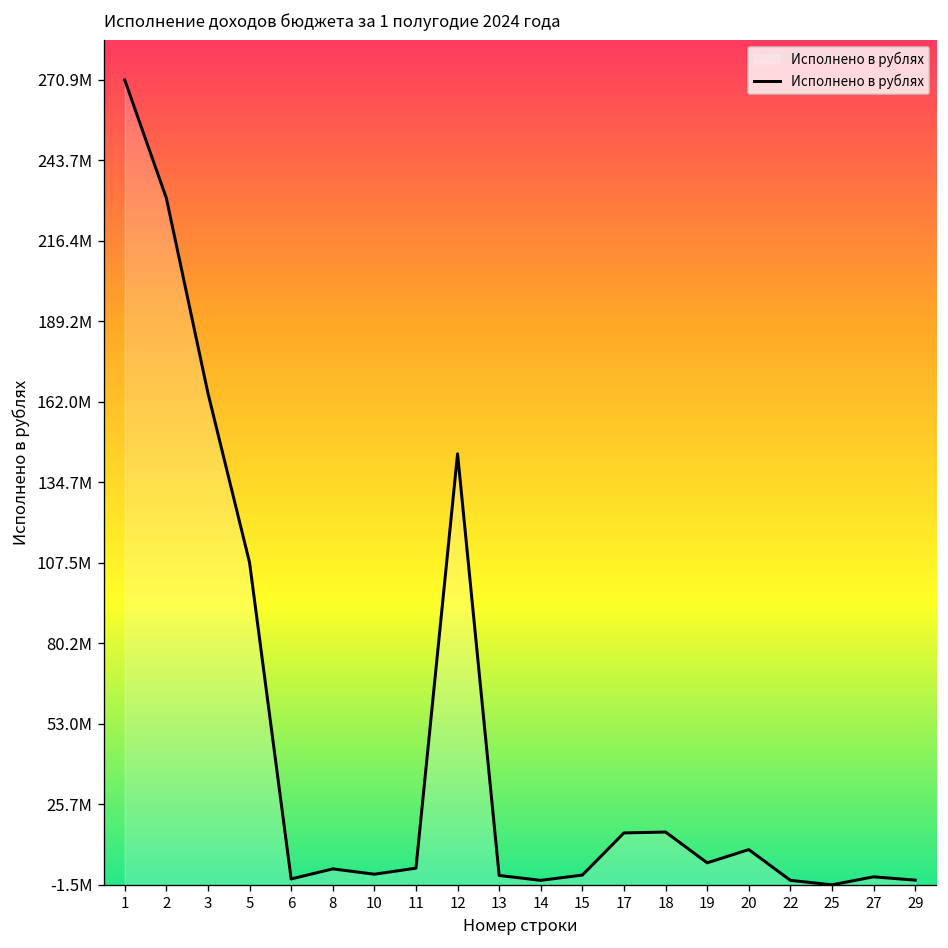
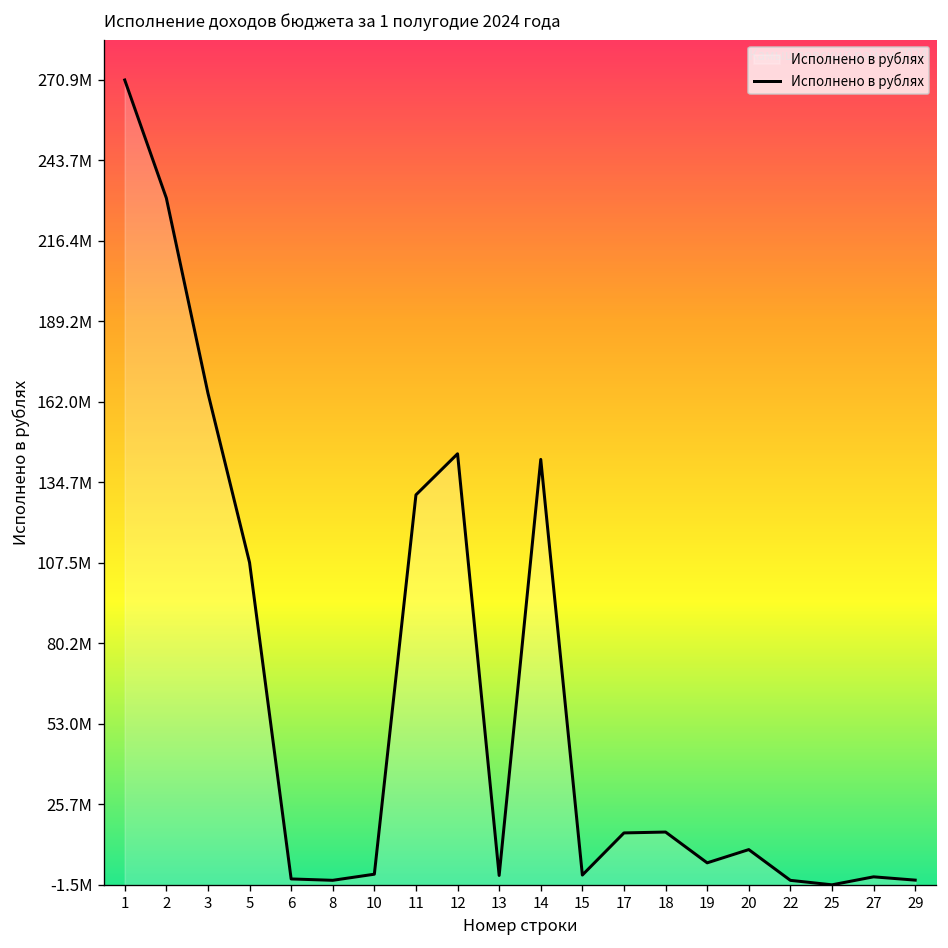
  {
    "1": 271000000,
    "2": 231000000,
    "3": 165000000,
    "5": 108000000,
    "6": 0,
-   "8": 4000000,
+   "8": 0,
    "10": 2000000,
-   "11": 4000000,
+   "11": 130000000,
    "12": 144000000,
    "13": 2000000,
-   "14": 0,
+   "14": 142000000,
    "15": 2000000,
    "17": 16000000,
    "18": 16000000,
    "19": 6000000,
    "20": 10000000,
    "22": 0,
    "25": -2000000,
    "27": 1000000,
    "29": 0
  }
